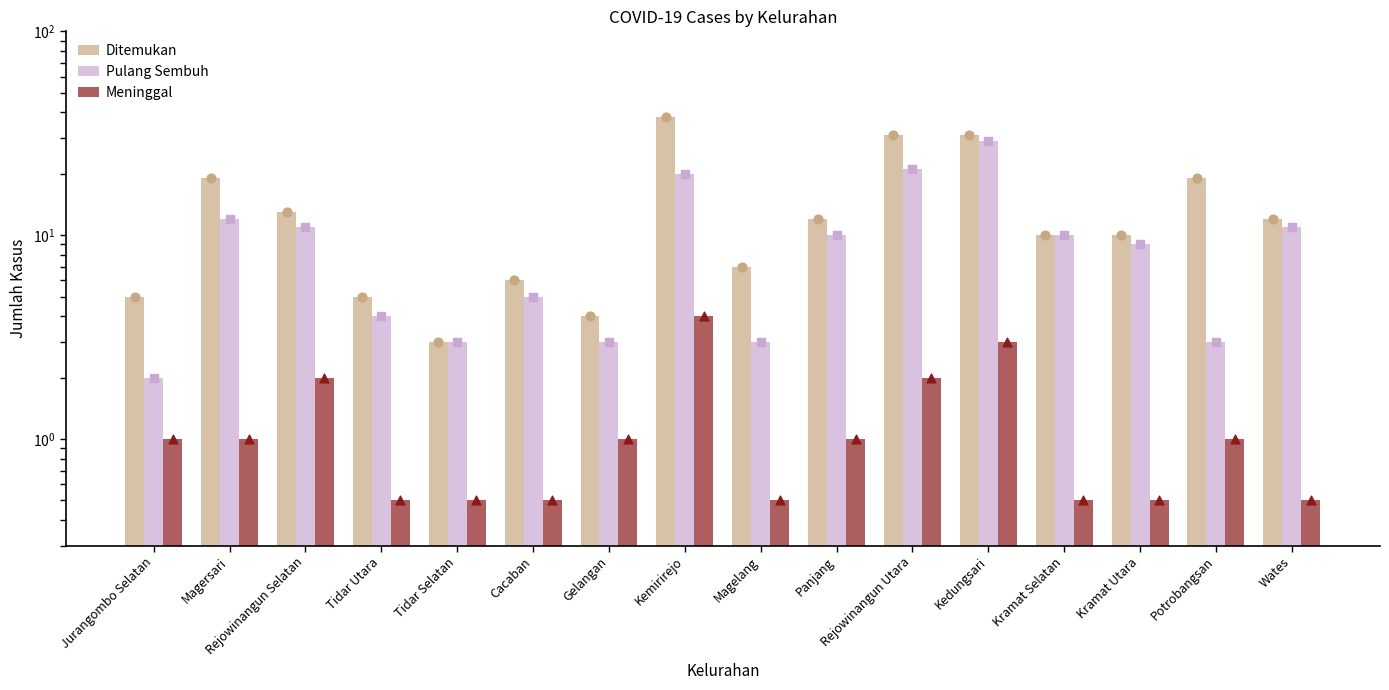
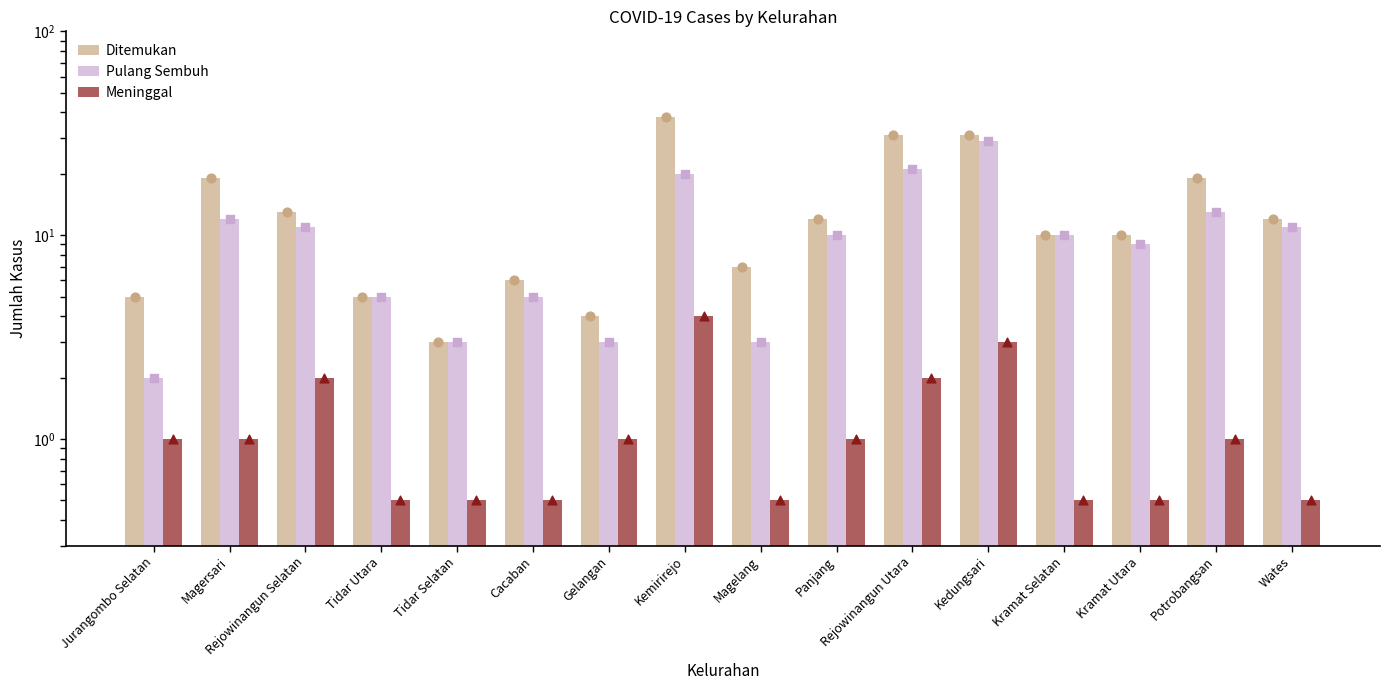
  {
    "Ditemukan": {
      "Jurangombo Selatan": 5,
      "Magersari": 19,
      "Rejowinangun Selatan": 13,
      "Tidar Utara": 5,
      "Tidar Selatan": 3,
      "Cacaban": 6,
      "Gelangan": 4,
      "Kemirirejo": 38,
      "Magelang": 7,
      "Panjang": 12,
      "Rejowinangun Utara": 31,
      "Kedungsari": 31,
      "Kramat Selatan": 10,
      "Kramat Utara": 10,
      "Potrobangsan": 19,
      "Wates": 12
    },
    "Pulang Sembuh": {
      "Jurangombo Selatan": 2,
      "Magersari": 12,
      "Rejowinangun Selatan": 11,
-     "Tidar Utara": 4,
+     "Tidar Utara": 5,
      "Tidar Selatan": 3,
      "Cacaban": 5,
      "Gelangan": 3,
      "Kemirirejo": 20,
      "Magelang": 3,
      "Panjang": 10,
      "Rejowinangun Utara": 21,
      "Kedungsari": 29,
      "Kramat Selatan": 10,
      "Kramat Utara": 9,
-     "Potrobangsan": 3,
+     "Potrobangsan": 13,
      "Wates": 11
    },
    "Meninggal": {
      "Jurangombo Selatan": 1,
      "Magersari": 1,
      "Rejowinangun Selatan": 2,
      "Tidar Utara": 0.50,
      "Tidar Selatan": 0.50,
      "Cacaban": 0.50,
      "Gelangan": 1,
      "Kemirirejo": 4,
      "Magelang": 0.50,
      "Panjang": 1,
      "Rejowinangun Utara": 2,
      "Kedungsari": 3,
      "Kramat Selatan": 0.50,
      "Kramat Utara": 0.50,
      "Potrobangsan": 1,
      "Wates": 0.50
    }
  }
